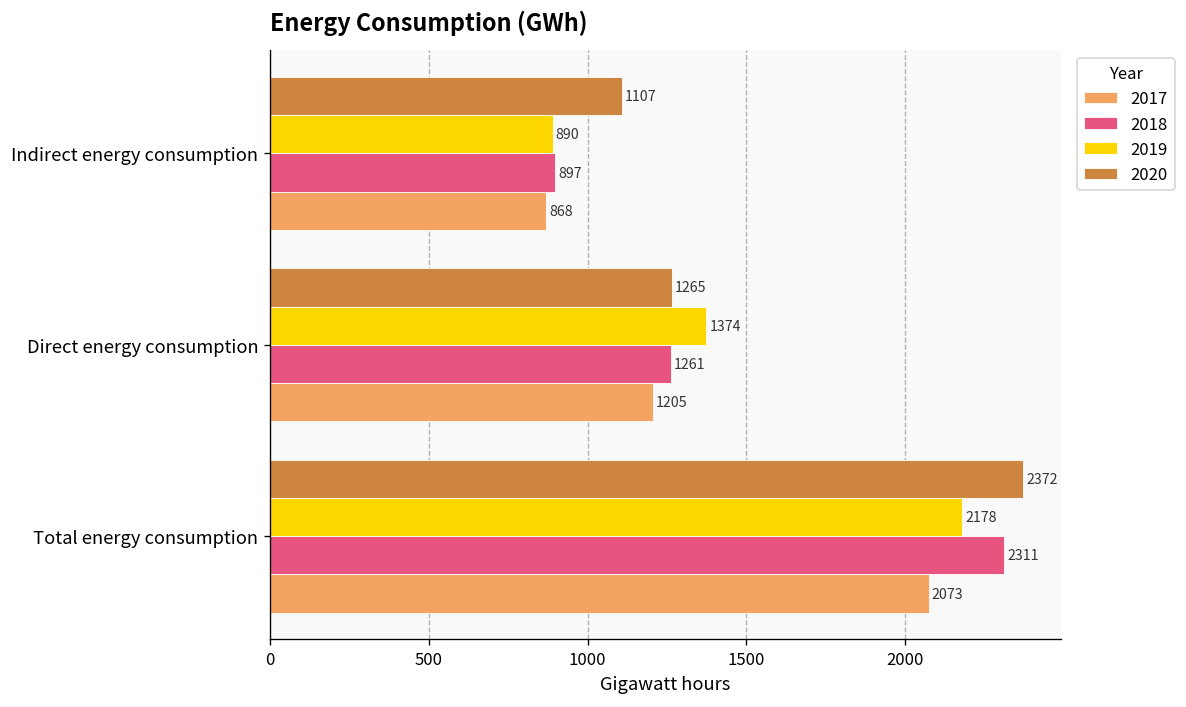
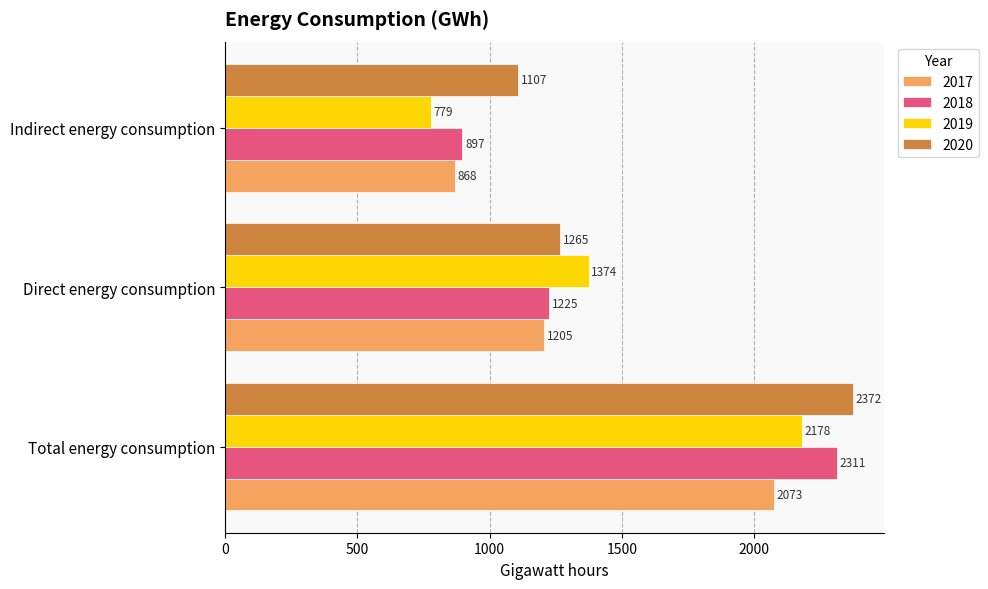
  {
    "2018": {
      "Indirect energy consumption": 897,
-     "Direct energy consumption": 1261,
+     "Direct energy consumption": 1225,
      "Total energy consumption": 2311
    },
    "2019": {
-     "Indirect energy consumption": 890,
+     "Indirect energy consumption": 779,
      "Direct energy consumption": 1374,
      "Total energy consumption": 2178
    }
  }
